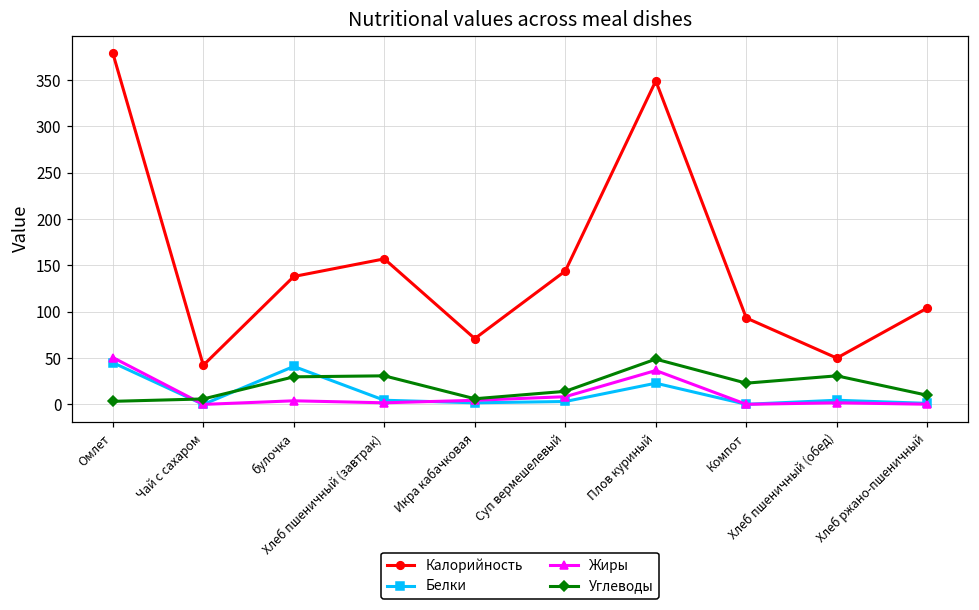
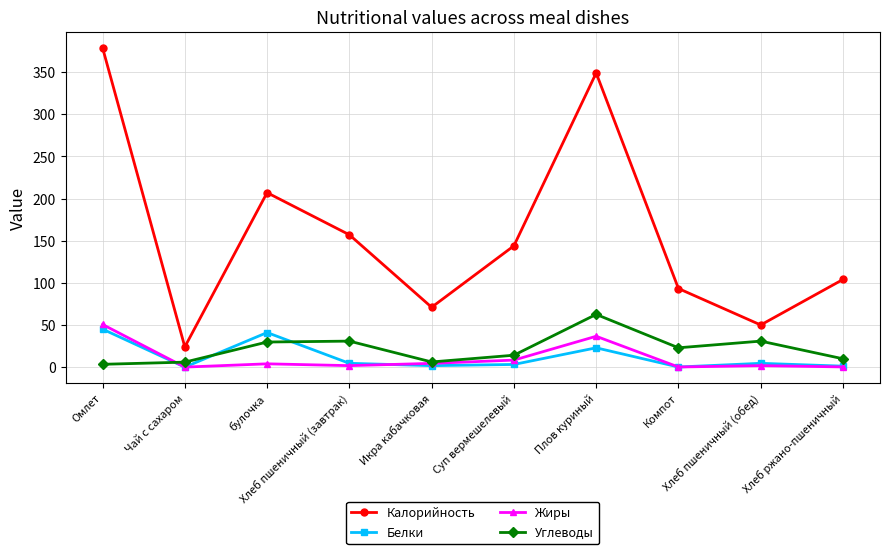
  {
    "Калорийность": {
      "Омлет": 380,
-     "Чай с сахаром": 40,
-     "булочка": 140,
+     "Чай с сахаром": 20,
+     "булочка": 210,
      "Хлеб пшеничный (завтрак)": 160,
      "Икра кабачковая": 70,
      "Суп вермешелевый": 140,
      "Плов куриный": 350,
      "Компот": 90,
      "Хлеб пшеничный (обед)": 50,
      "Хлеб ржано-пшеничный": 100
    },
    "Белки": {
      "Омлет": 50,
      "булочка": 40,
      "Суп вермешелевый": 0,
      "Плов куриный": 20
    },
    "Жиры": {
      "Омлет": 50,
      "булочка": 0,
      "Суп вермешелевый": 10,
      "Плов куриный": 40
    },
    "Углеводы": {
      "Омлет": 0,
      "Чай с сахаром": 10,
      "булочка": 30,
      "Хлеб пшеничный (завтрак)": 30,
      "Суп вермешелевый": 10,
-     "Плов куриный": 50,
+     "Плов куриный": 60,
      "Компот": 20,
      "Хлеб пшеничный (обед)": 30,
      "Хлеб ржано-пшеничный": 10
    }
  }
